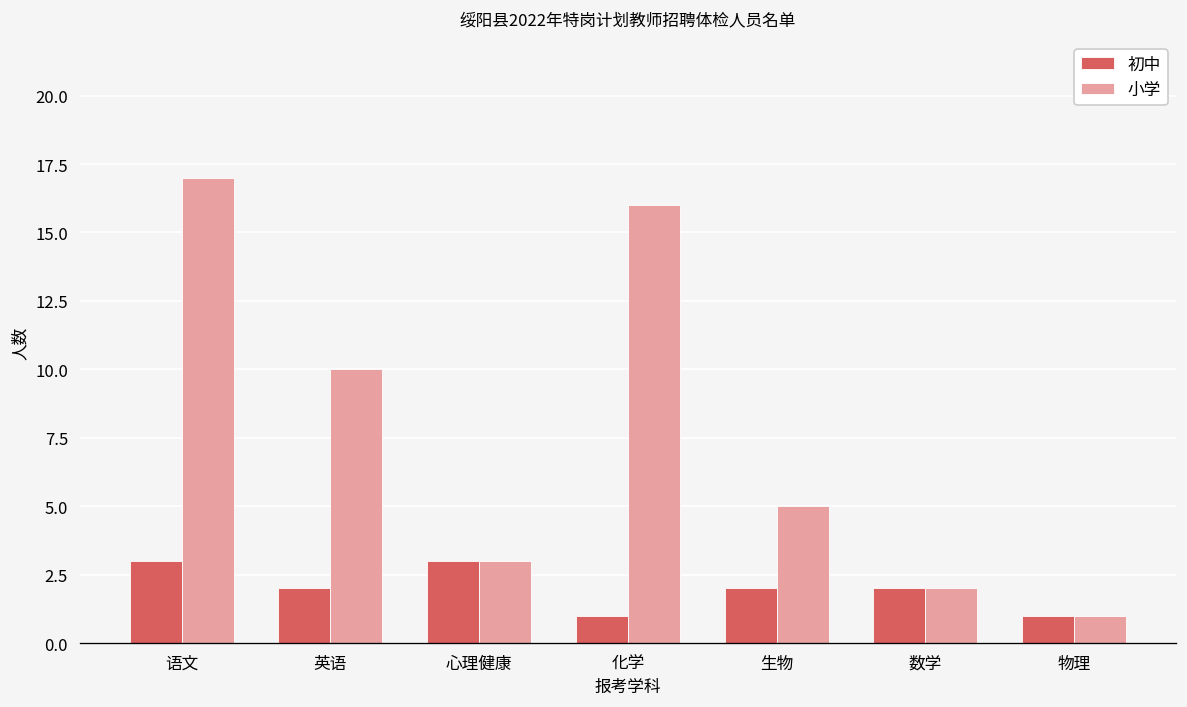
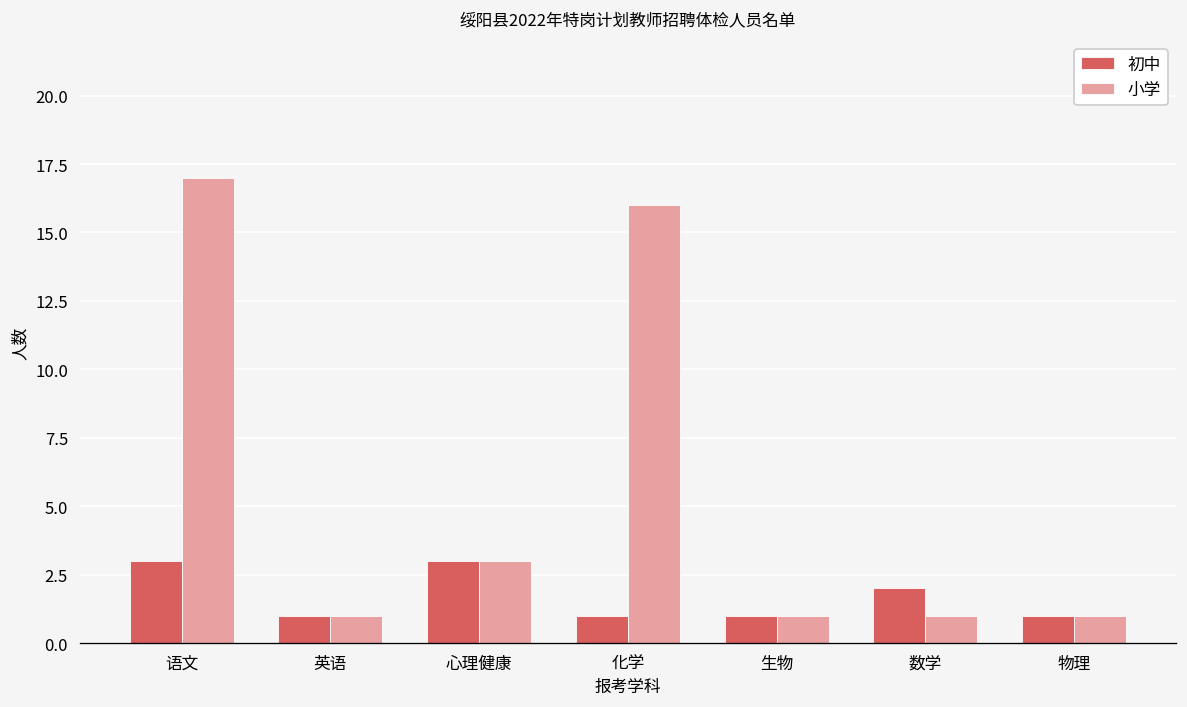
  {
    "初中": {
      "语文": 3,
-     "英语": 2,
+     "英语": 1,
      "心理健康": 3,
      "化学": 1,
-     "生物": 2,
+     "生物": 1,
      "数学": 2,
      "物理": 1
    },
    "小学": {
      "语文": 17,
-     "英语": 10,
+     "英语": 1,
      "心理健康": 3,
      "化学": 16,
-     "生物": 5,
-     "数学": 2,
+     "生物": 1,
+     "数学": 1,
      "物理": 1
    }
  }
